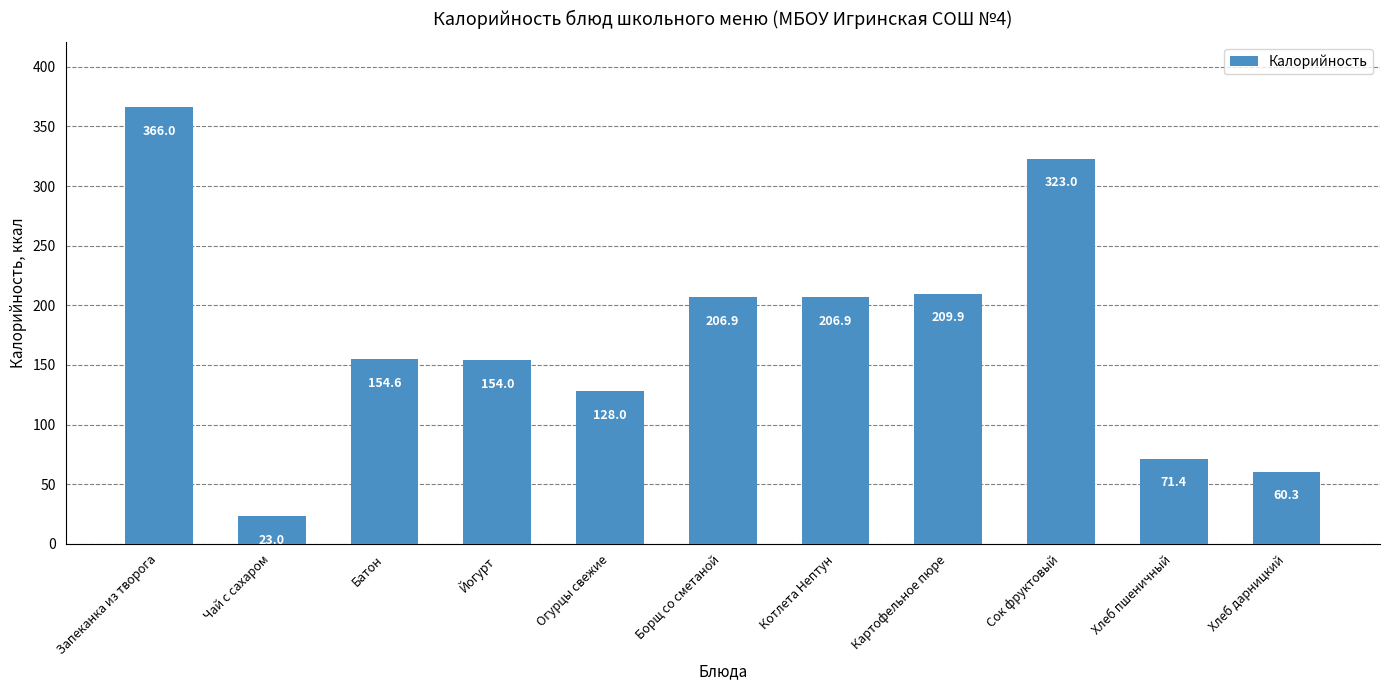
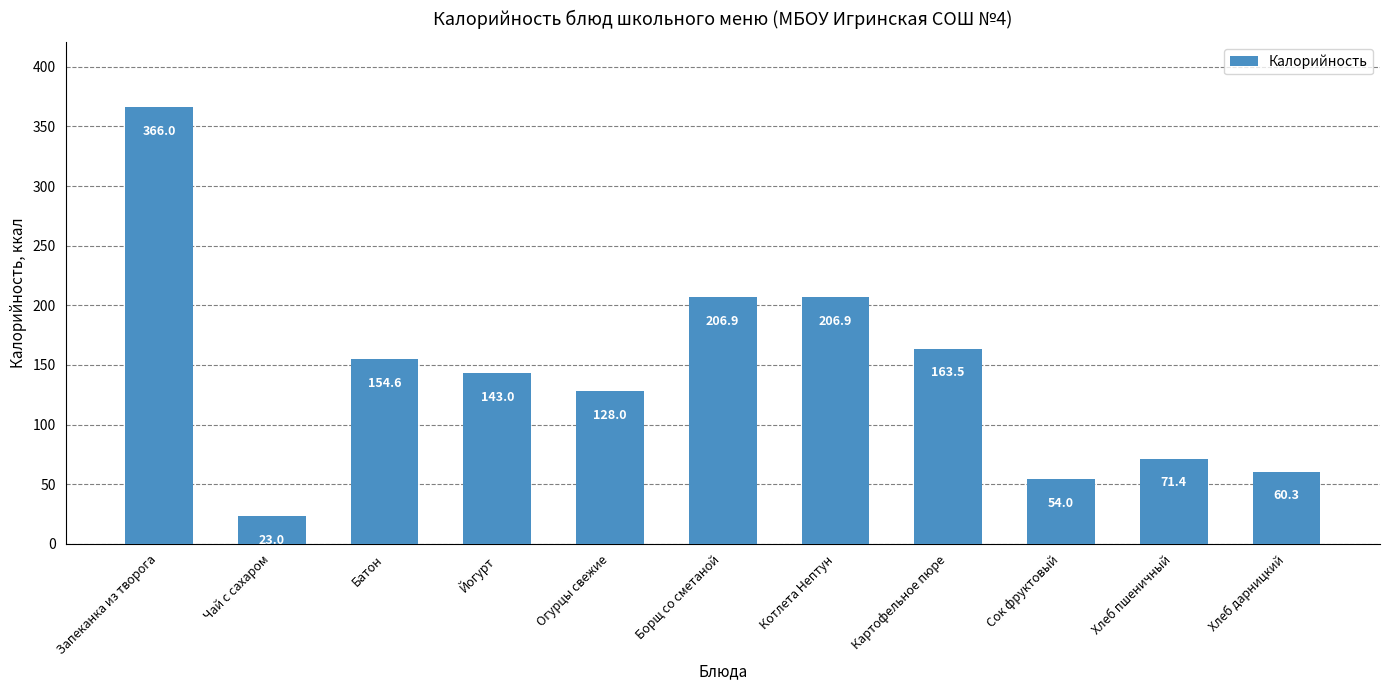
  {
    "Запеканка из творога": 366.0,
    "Чай с сахаром": 23.0,
    "Батон": 154.6,
-   "Йогурт": 154.0,
+   "Йогурт": 143.0,
    "Огурцы свежие": 128.0,
    "Борщ со сметаной": 206.9,
    "Котлета Нептун": 206.9,
-   "Картофельное пюре": 209.9,
-   "Сок фруктовый": 323.0,
+   "Картофельное пюре": 163.5,
+   "Сок фруктовый": 54.0,
    "Хлеб пшеничный": 71.4,
    "Хлеб дарницкий": 60.3
  }
